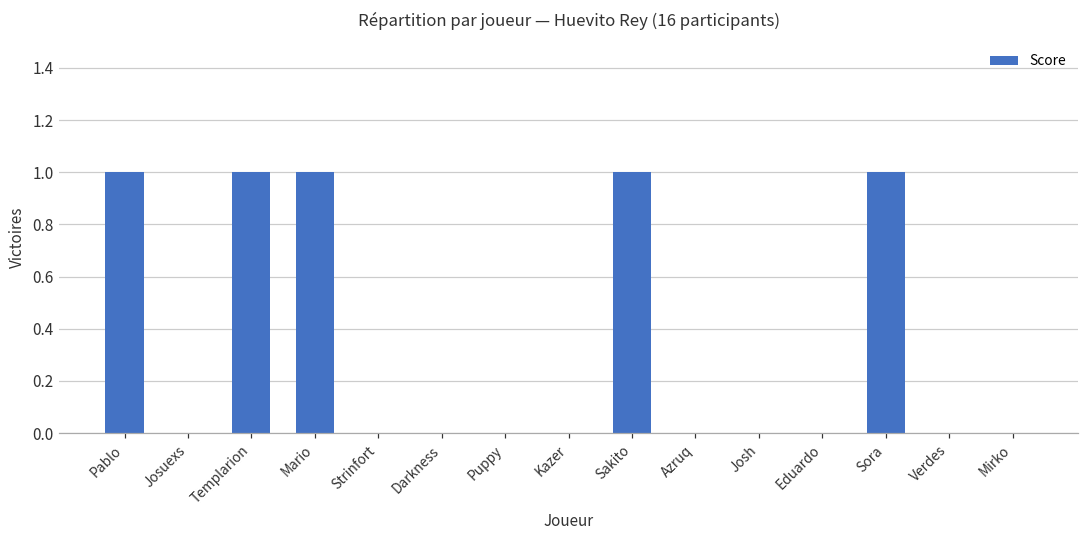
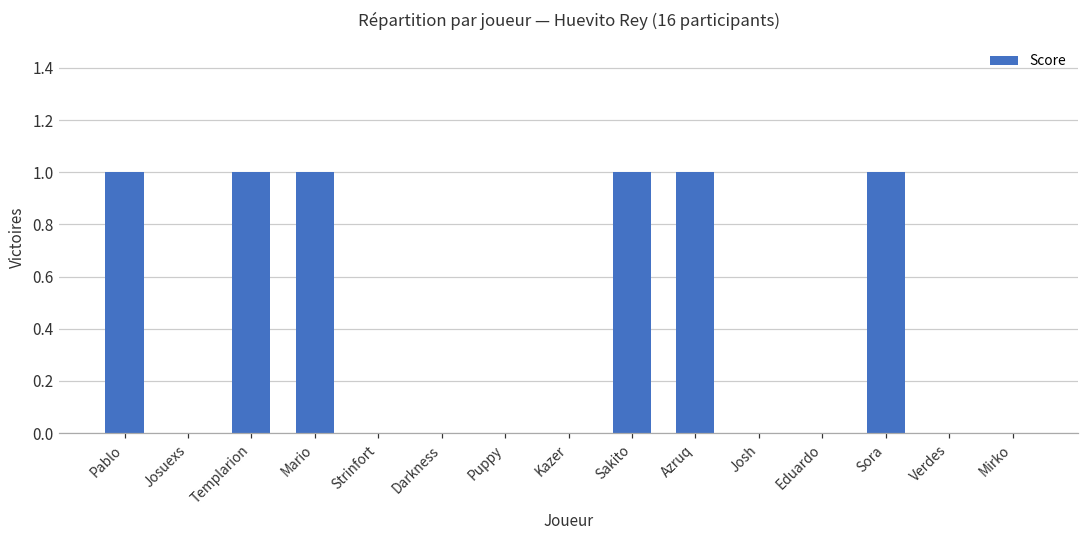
  {
    "Pablo": 1,
    "Josuexs": 0,
    "Templarion": 1,
    "Mario": 1,
    "Strinfort": 0,
    "Darkness": 0,
    "Puppy": 0,
    "Kazer": 0,
    "Sakito": 1,
-   "Azruq": 0,
+   "Azruq": 1,
    "Josh": 0,
    "Eduardo": 0,
    "Sora": 1,
    "Verdes": 0,
    "Mirko": 0
  }
